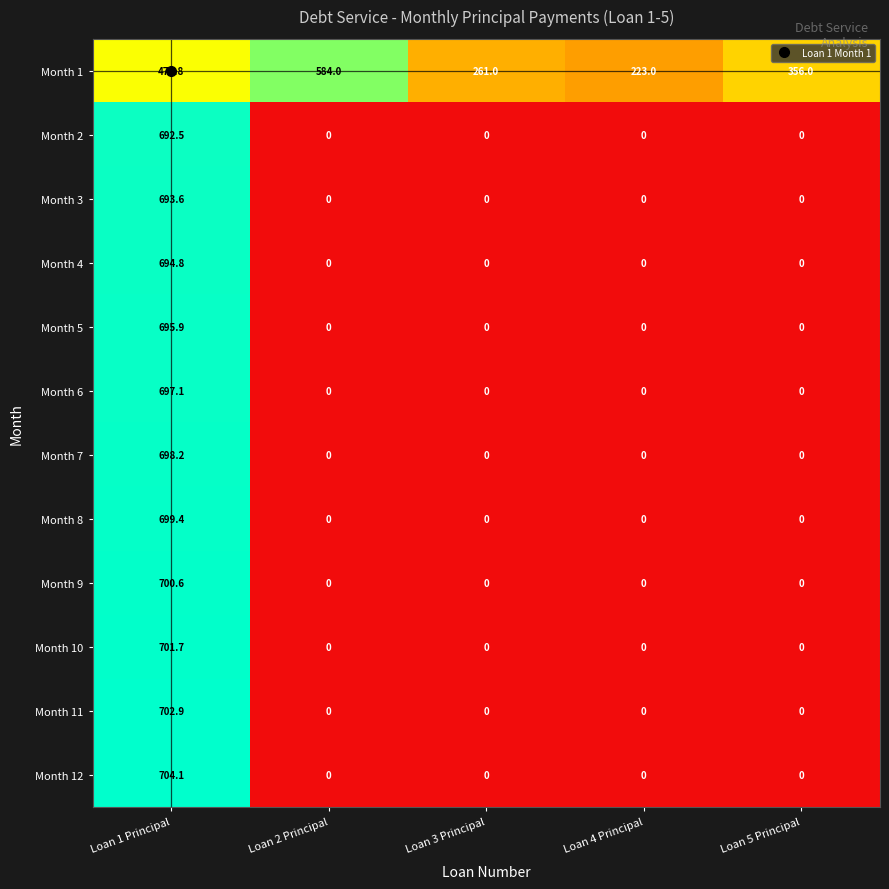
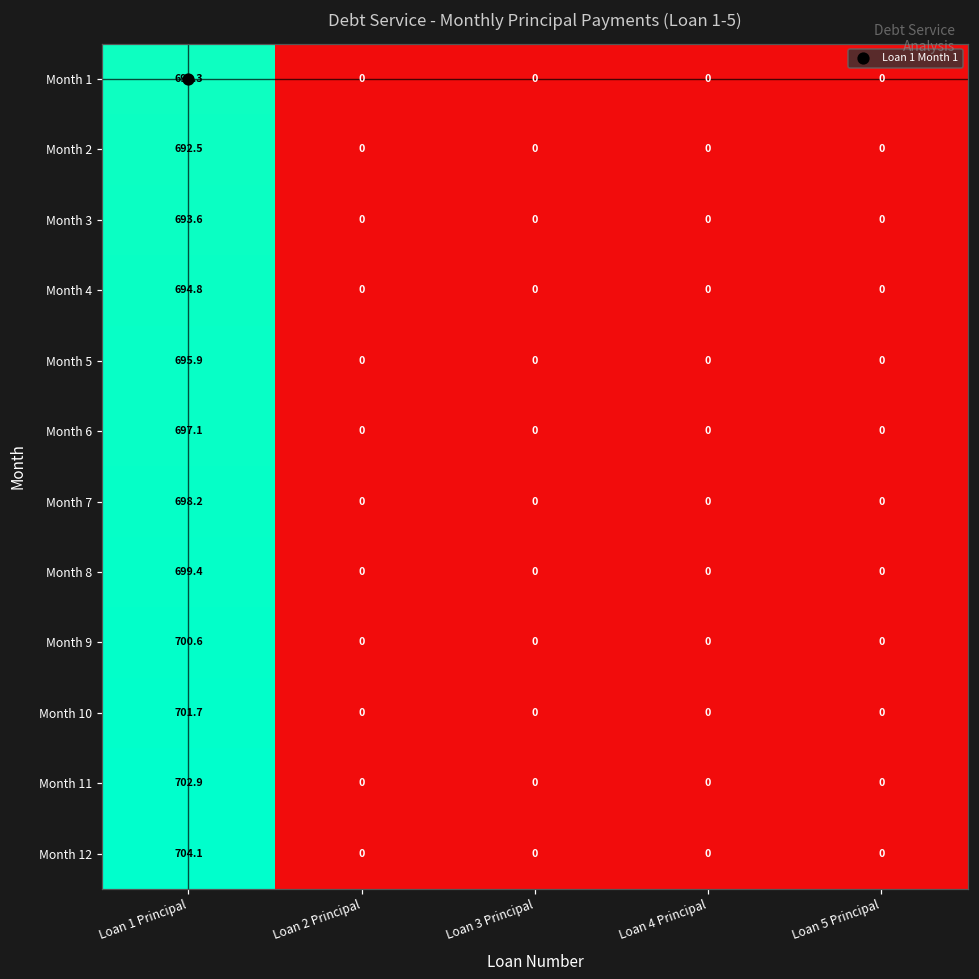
  {
    "Month 1": {
-     "Loan 1 Principal": 472.8,
-     "Loan 2 Principal": 584.0,
-     "Loan 3 Principal": 261.0,
-     "Loan 4 Principal": 223.0,
-     "Loan 5 Principal": 356.0
+     "Loan 1 Principal": 691.3,
+     "Loan 2 Principal": 0,
+     "Loan 3 Principal": 0,
+     "Loan 4 Principal": 0,
+     "Loan 5 Principal": 0
    },
    "Month 2": {
      "Loan 1 Principal": 692.5,
      "Loan 2 Principal": 0,
      "Loan 3 Principal": 0,
      "Loan 4 Principal": 0,
      "Loan 5 Principal": 0
    },
    "Month 3": {
      "Loan 1 Principal": 693.6,
      "Loan 2 Principal": 0,
      "Loan 3 Principal": 0,
      "Loan 4 Principal": 0,
      "Loan 5 Principal": 0
    },
    "Month 4": {
      "Loan 1 Principal": 694.8,
      "Loan 2 Principal": 0,
      "Loan 3 Principal": 0,
      "Loan 4 Principal": 0,
      "Loan 5 Principal": 0
    },
    "Month 5": {
      "Loan 1 Principal": 695.9,
      "Loan 2 Principal": 0,
      "Loan 3 Principal": 0,
      "Loan 4 Principal": 0,
      "Loan 5 Principal": 0
    },
    "Month 6": {
      "Loan 1 Principal": 697.1,
      "Loan 2 Principal": 0,
      "Loan 3 Principal": 0,
      "Loan 4 Principal": 0,
      "Loan 5 Principal": 0
    },
    "Month 7": {
      "Loan 1 Principal": 698.2,
      "Loan 2 Principal": 0,
      "Loan 3 Principal": 0,
      "Loan 4 Principal": 0,
      "Loan 5 Principal": 0
    },
    "Month 8": {
      "Loan 1 Principal": 699.4,
      "Loan 2 Principal": 0,
      "Loan 3 Principal": 0,
      "Loan 4 Principal": 0,
      "Loan 5 Principal": 0
    },
    "Month 9": {
      "Loan 1 Principal": 700.6,
      "Loan 2 Principal": 0,
      "Loan 3 Principal": 0,
      "Loan 4 Principal": 0,
      "Loan 5 Principal": 0
    },
    "Month 10": {
      "Loan 1 Principal": 701.7,
      "Loan 2 Principal": 0,
      "Loan 3 Principal": 0,
      "Loan 4 Principal": 0,
      "Loan 5 Principal": 0
    },
    "Month 11": {
      "Loan 1 Principal": 702.9,
      "Loan 2 Principal": 0,
      "Loan 3 Principal": 0,
      "Loan 4 Principal": 0,
      "Loan 5 Principal": 0
    },
    "Month 12": {
      "Loan 1 Principal": 704.1,
      "Loan 2 Principal": 0,
      "Loan 3 Principal": 0,
      "Loan 4 Principal": 0,
      "Loan 5 Principal": 0
    }
  }
